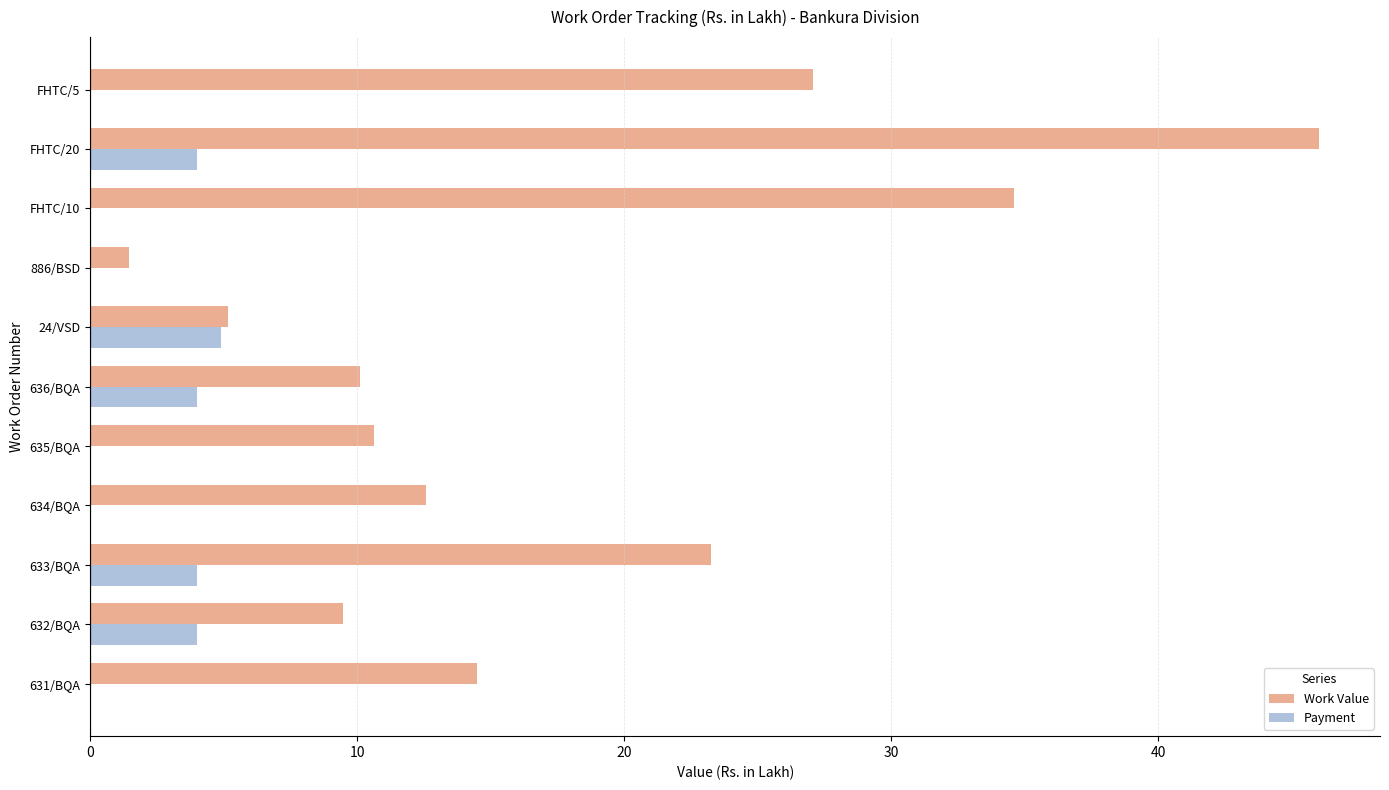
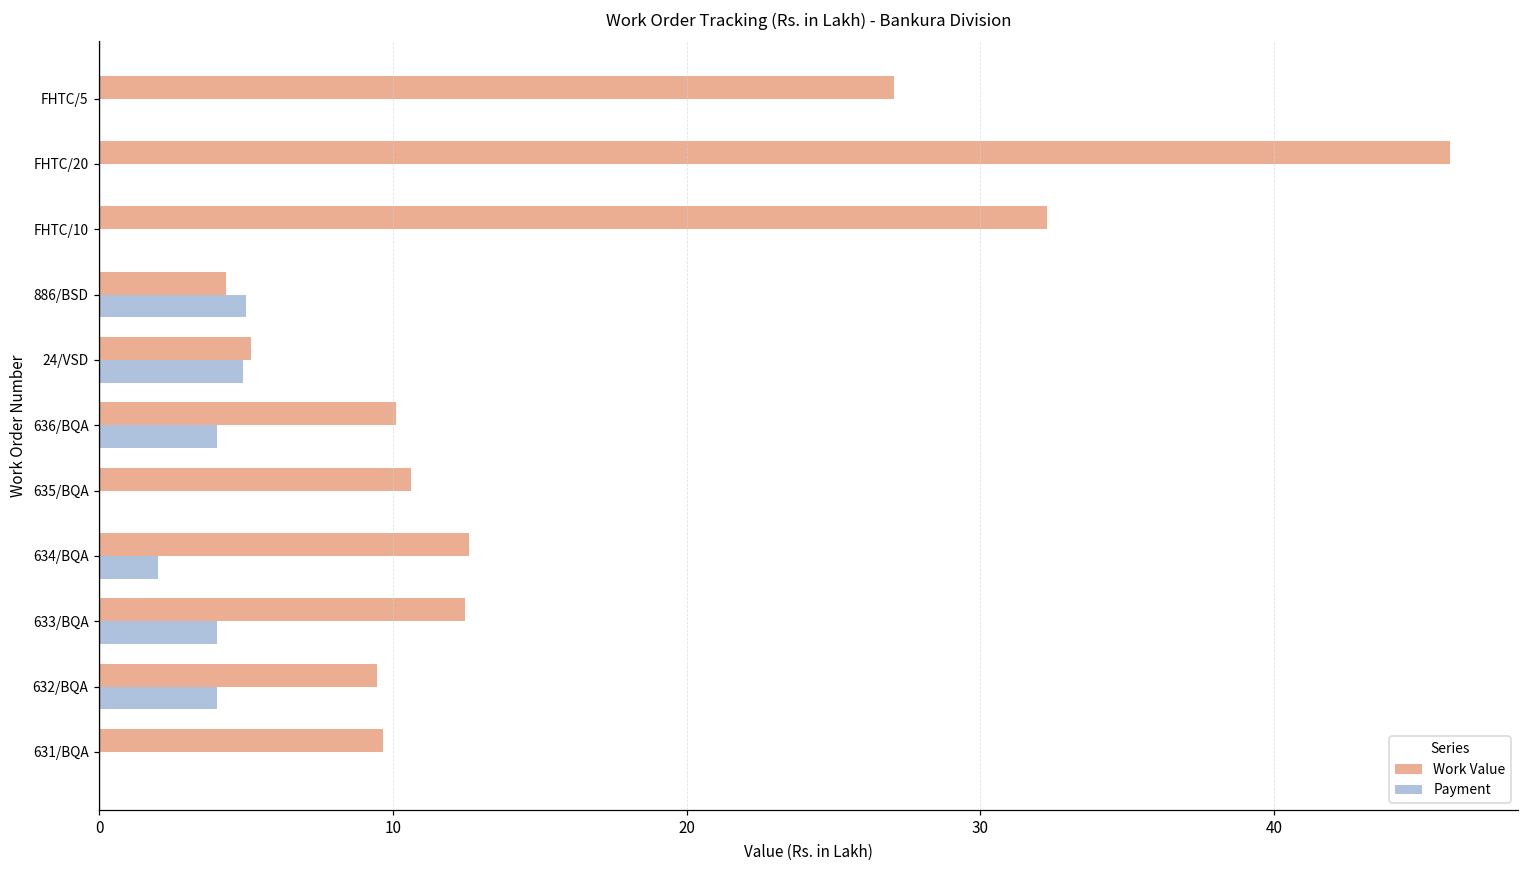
  {
    "Work Value": {
      "FHTC/5": 27.1,
      "FHTC/20": 46.0,
-     "FHTC/10": 34.6,
-     "886/BSD": 1.4,
+     "FHTC/10": 32.3,
+     "886/BSD": 4.3,
      "24/VSD": 5.2,
      "636/BQA": 10.1,
      "635/BQA": 10.6,
      "634/BQA": 12.6,
-     "633/BQA": 23.3,
+     "633/BQA": 12.4,
      "632/BQA": 9.5,
-     "631/BQA": 14.5
+     "631/BQA": 9.7
    },
    "Payment": {
      "FHTC/5": 0,
-     "FHTC/20": 4,
+     "FHTC/20": 0,
      "FHTC/10": 0,
-     "886/BSD": 0,
+     "886/BSD": 5,
      "24/VSD": 4.9,
      "636/BQA": 4,
      "635/BQA": 0,
-     "634/BQA": 0,
+     "634/BQA": 2,
      "633/BQA": 4,
      "632/BQA": 4,
      "631/BQA": 0
    }
  }
